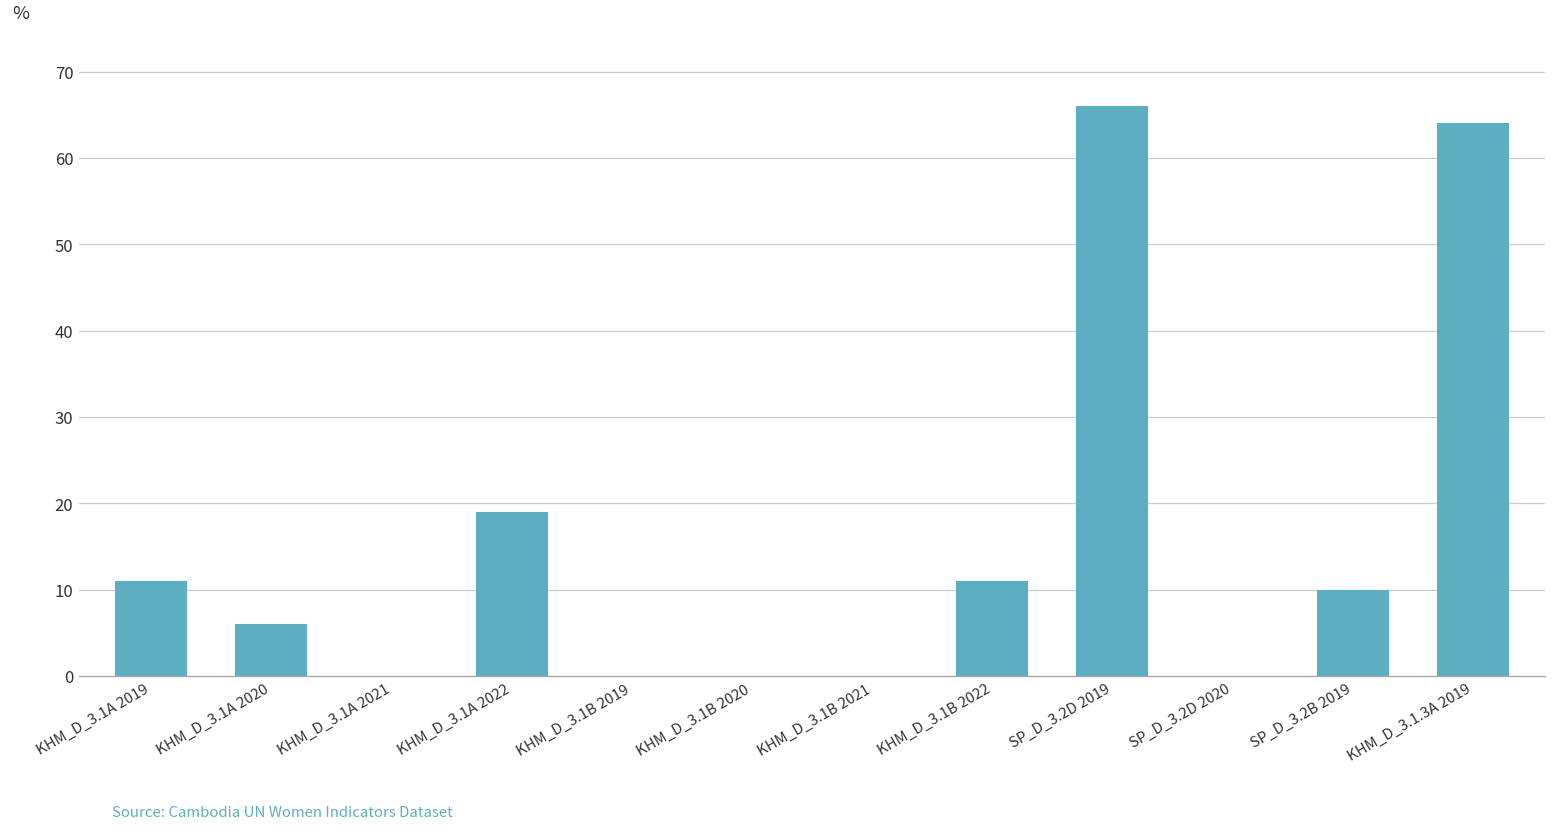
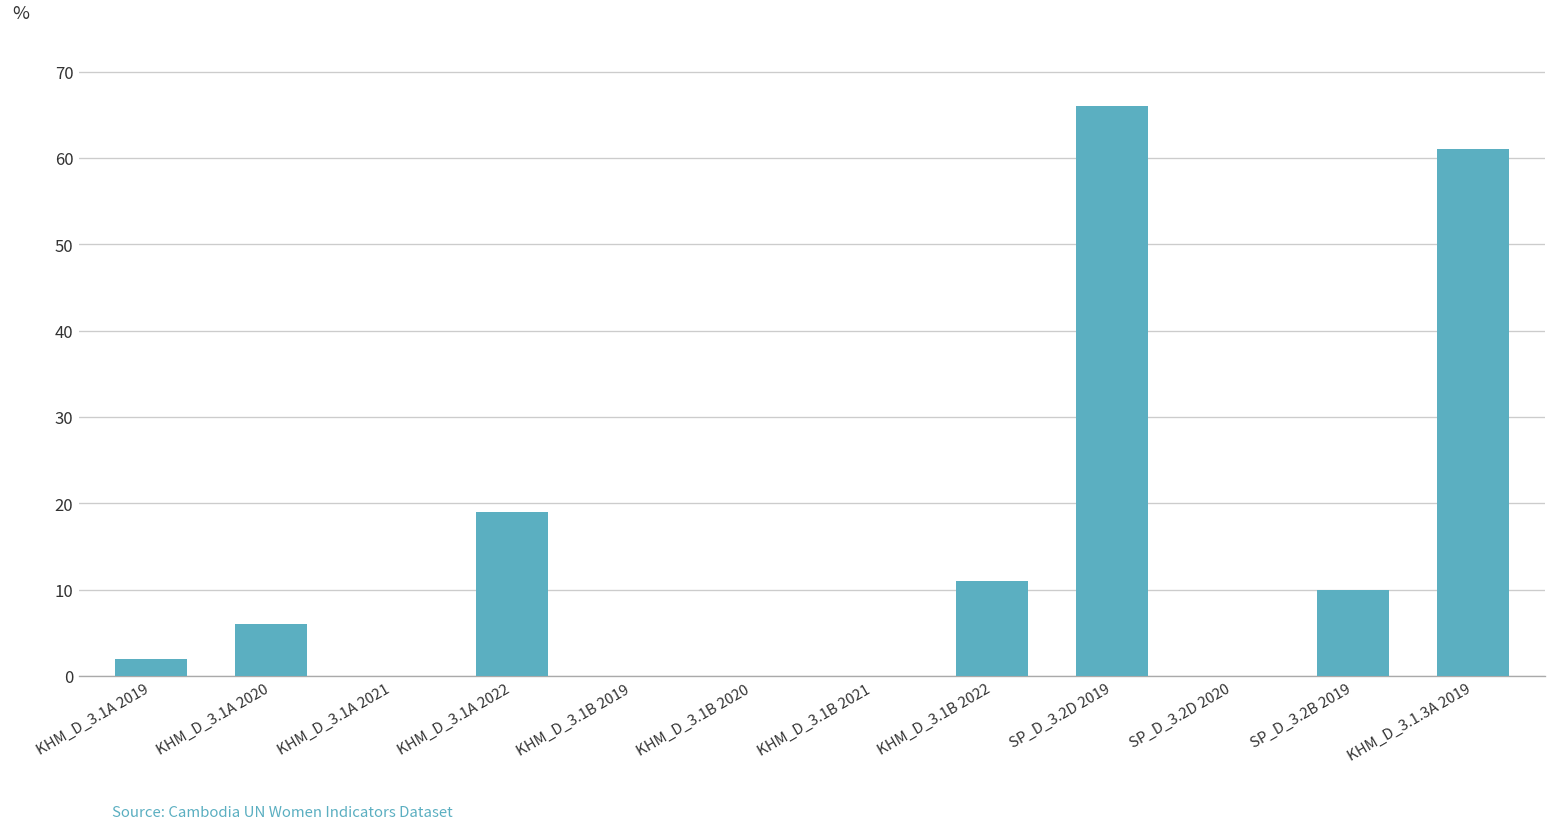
  {
-   "KHM_D_3.1A 2019": 11,
+   "KHM_D_3.1A 2019": 2,
    "KHM_D_3.1A 2020": 6,
    "KHM_D_3.1A 2021": 0,
    "KHM_D_3.1A 2022": 19,
    "KHM_D_3.1B 2019": 0,
    "KHM_D_3.1B 2020": 0,
    "KHM_D_3.1B 2021": 0,
    "KHM_D_3.1B 2022": 11,
    "SP_D_3.2D 2019": 66,
    "SP_D_3.2D 2020": 0,
    "SP_D_3.2B 2019": 10,
-   "KHM_D_3.1.3A 2019": 64
+   "KHM_D_3.1.3A 2019": 61
  }
